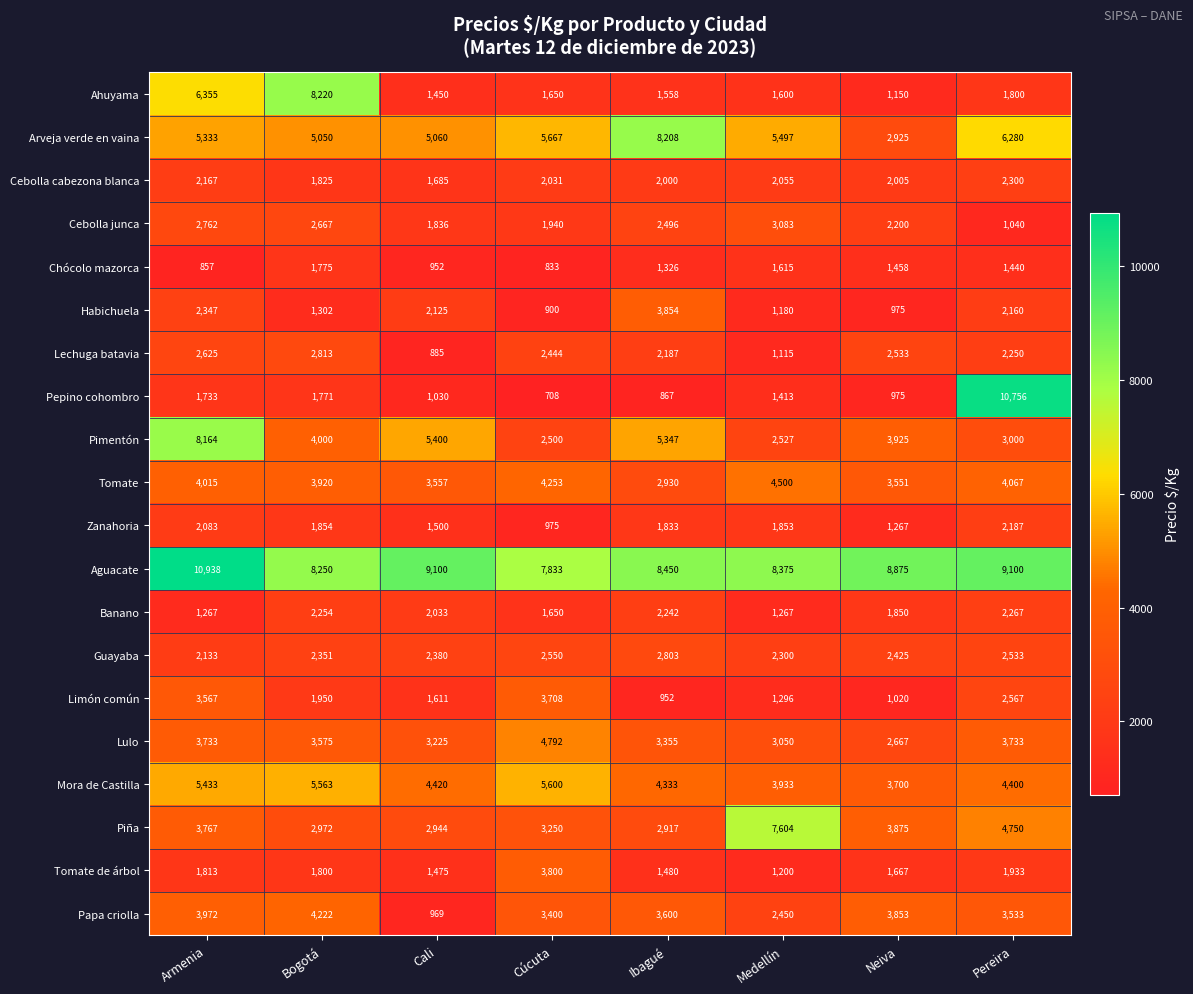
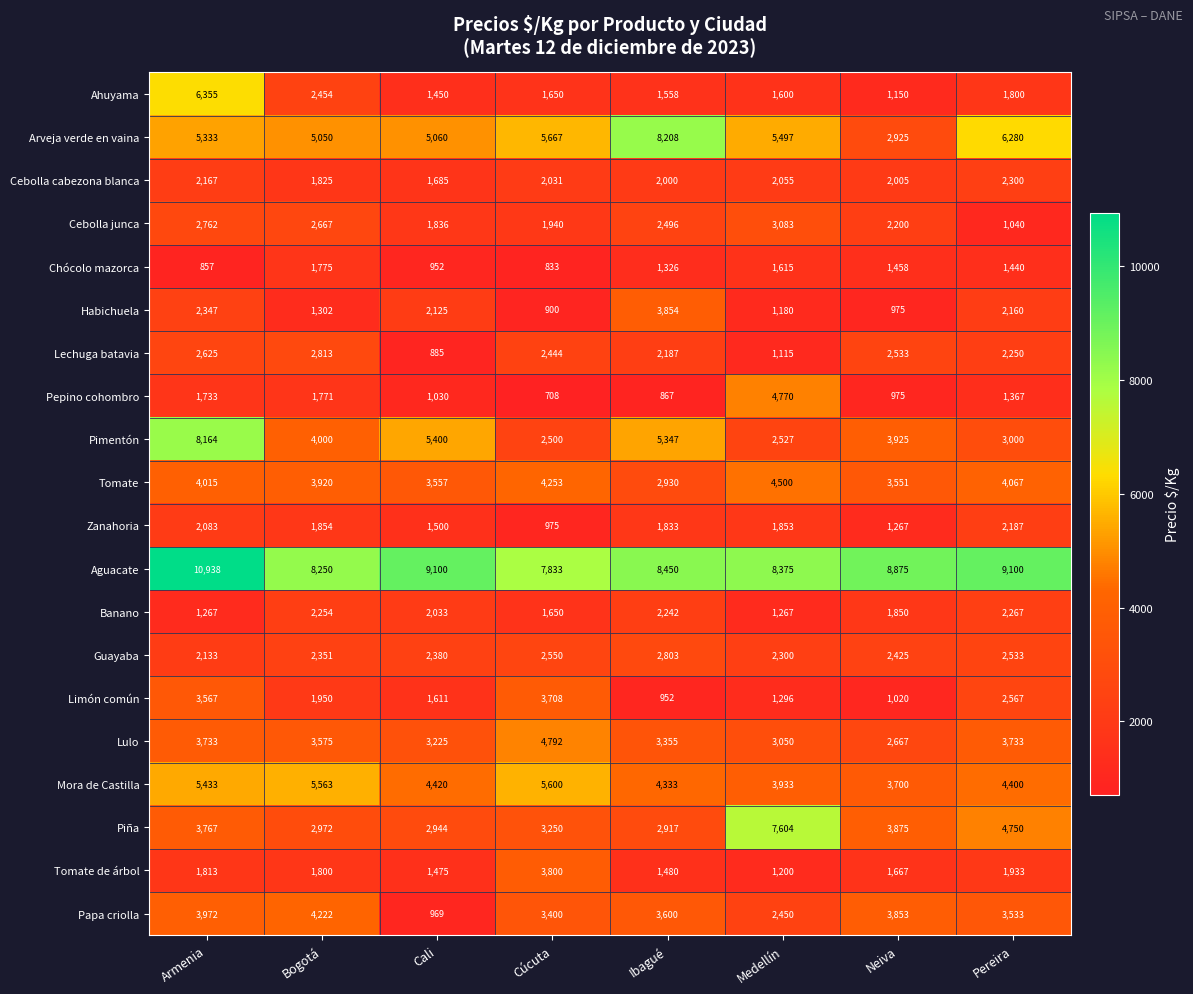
  {
    "Ahuyama": {
      "Armenia": "6,355",
-     "Bogotá": "8,220",
+     "Bogotá": "2,454",
      "Cali": "1,450",
      "Cúcuta": "1,650",
      "Ibagué": "1,558",
      "Medellín": "1,600",
      "Neiva": "1,150",
      "Pereira": "1,800"
    },
    "Arveja verde en vaina": {
      "Armenia": "5,333",
      "Bogotá": "5,050",
      "Cali": "5,060",
      "Cúcuta": "5,667",
      "Ibagué": "8,208",
      "Medellín": "5,497",
      "Neiva": "2,925",
      "Pereira": "6,280"
    },
    "Cebolla cabezona blanca": {
      "Armenia": "2,167",
      "Bogotá": "1,825",
      "Cali": "1,685",
      "Cúcuta": "2,031",
      "Ibagué": "2,000",
      "Medellín": "2,055",
      "Neiva": "2,005",
      "Pereira": "2,300"
    },
    "Cebolla junca": {
      "Armenia": "2,762",
      "Bogotá": "2,667",
      "Cali": "1,836",
      "Cúcuta": "1,940",
      "Ibagué": "2,496",
      "Medellín": "3,083",
      "Neiva": "2,200",
      "Pereira": "1,040"
    },
    "Chócolo mazorca": {
      "Armenia": "857",
      "Bogotá": "1,775",
      "Cali": "952",
      "Cúcuta": "833",
      "Ibagué": "1,326",
      "Medellín": "1,615",
      "Neiva": "1,458",
      "Pereira": "1,440"
    },
    "Habichuela": {
      "Armenia": "2,347",
      "Bogotá": "1,302",
      "Cali": "2,125",
      "Cúcuta": "900",
      "Ibagué": "3,854",
      "Medellín": "1,180",
      "Neiva": "975",
      "Pereira": "2,160"
    },
    "Lechuga batavia": {
      "Armenia": "2,625",
      "Bogotá": "2,813",
      "Cali": "885",
      "Cúcuta": "2,444",
      "Ibagué": "2,187",
      "Medellín": "1,115",
      "Neiva": "2,533",
      "Pereira": "2,250"
    },
    "Pepino cohombro": {
      "Armenia": "1,733",
      "Bogotá": "1,771",
      "Cali": "1,030",
      "Cúcuta": "708",
      "Ibagué": "867",
-     "Medellín": "1,413",
+     "Medellín": "4,770",
      "Neiva": "975",
-     "Pereira": "10,756"
+     "Pereira": "1,367"
    },
    "Pimentón": {
      "Armenia": "8,164",
      "Bogotá": "4,000",
      "Cali": "5,400",
      "Cúcuta": "2,500",
      "Ibagué": "5,347",
      "Medellín": "2,527",
      "Neiva": "3,925",
      "Pereira": "3,000"
    },
    "Tomate": {
      "Armenia": "4,015",
      "Bogotá": "3,920",
      "Cali": "3,557",
      "Cúcuta": "4,253",
      "Ibagué": "2,930",
      "Medellín": "4,500",
      "Neiva": "3,551",
      "Pereira": "4,067"
    },
    "Zanahoria": {
      "Armenia": "2,083",
      "Bogotá": "1,854",
      "Cali": "1,500",
      "Cúcuta": "975",
      "Ibagué": "1,833",
      "Medellín": "1,853",
      "Neiva": "1,267",
      "Pereira": "2,187"
    },
    "Aguacate": {
      "Armenia": "10,938",
      "Bogotá": "8,250",
      "Cali": "9,100",
      "Cúcuta": "7,833",
      "Ibagué": "8,450",
      "Medellín": "8,375",
      "Neiva": "8,875",
      "Pereira": "9,100"
    },
    "Banano": {
      "Armenia": "1,267",
      "Bogotá": "2,254",
      "Cali": "2,033",
      "Cúcuta": "1,650",
      "Ibagué": "2,242",
      "Medellín": "1,267",
      "Neiva": "1,850",
      "Pereira": "2,267"
    },
    "Guayaba": {
      "Armenia": "2,133",
      "Bogotá": "2,351",
      "Cali": "2,380",
      "Cúcuta": "2,550",
      "Ibagué": "2,803",
      "Medellín": "2,300",
      "Neiva": "2,425",
      "Pereira": "2,533"
    },
    "Limón común": {
      "Armenia": "3,567",
      "Bogotá": "1,950",
      "Cali": "1,611",
      "Cúcuta": "3,708",
      "Ibagué": "952",
      "Medellín": "1,296",
      "Neiva": "1,020",
      "Pereira": "2,567"
    },
    "Lulo": {
      "Armenia": "3,733",
      "Bogotá": "3,575",
      "Cali": "3,225",
      "Cúcuta": "4,792",
      "Ibagué": "3,355",
      "Medellín": "3,050",
      "Neiva": "2,667",
      "Pereira": "3,733"
    },
    "Mora de Castilla": {
      "Armenia": "5,433",
      "Bogotá": "5,563",
      "Cali": "4,420",
      "Cúcuta": "5,600",
      "Ibagué": "4,333",
      "Medellín": "3,933",
      "Neiva": "3,700",
      "Pereira": "4,400"
    },
    "Piña": {
      "Armenia": "3,767",
      "Bogotá": "2,972",
      "Cali": "2,944",
      "Cúcuta": "3,250",
      "Ibagué": "2,917",
      "Medellín": "7,604",
      "Neiva": "3,875",
      "Pereira": "4,750"
    },
    "Tomate de árbol": {
      "Armenia": "1,813",
      "Bogotá": "1,800",
      "Cali": "1,475",
      "Cúcuta": "3,800",
      "Ibagué": "1,480",
      "Medellín": "1,200",
      "Neiva": "1,667",
      "Pereira": "1,933"
    },
    "Papa criolla": {
      "Armenia": "3,972",
      "Bogotá": "4,222",
      "Cali": "969",
      "Cúcuta": "3,400",
      "Ibagué": "3,600",
      "Medellín": "2,450",
      "Neiva": "3,853",
      "Pereira": "3,533"
    }
  }
